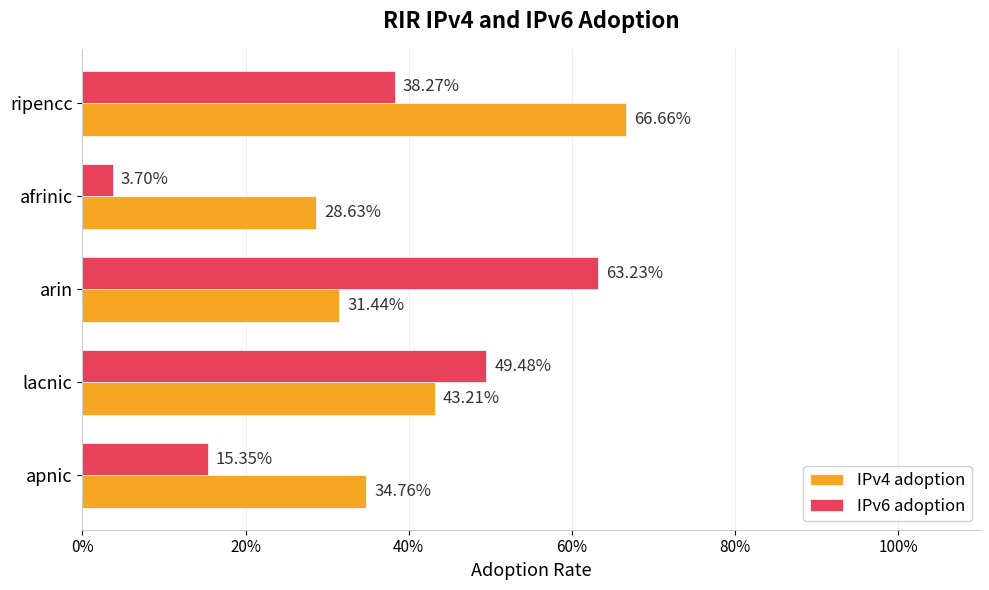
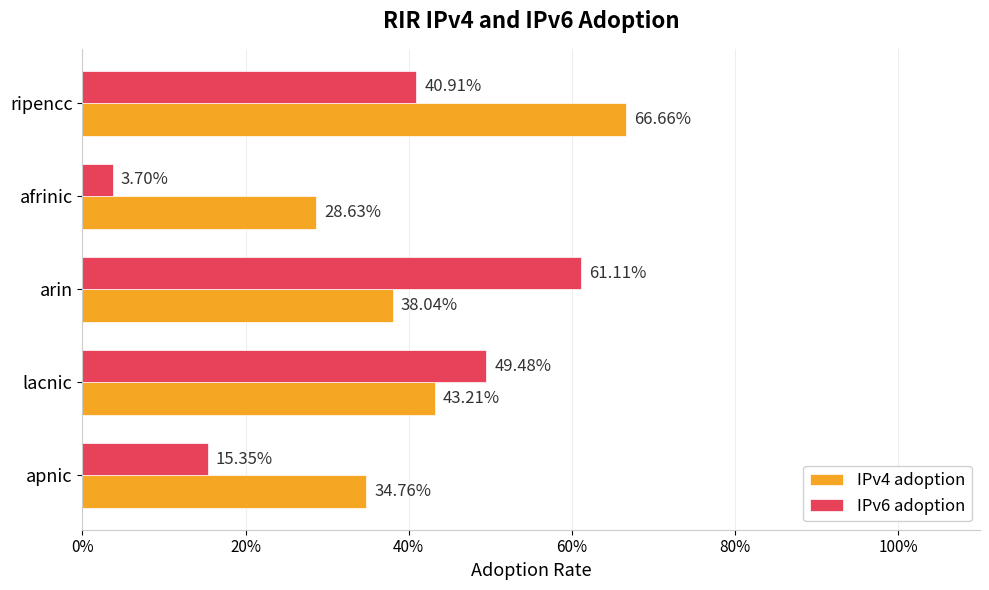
  {
    "IPv4 adoption": {
      "ripencc": "66.66%",
      "afrinic": "28.63%",
-     "arin": "31.44%",
+     "arin": "38.04%",
      "lacnic": "43.21%",
      "apnic": "34.76%"
    },
    "IPv6 adoption": {
-     "ripencc": "38.27%",
+     "ripencc": "40.91%",
      "afrinic": "3.70%",
-     "arin": "63.23%",
+     "arin": "61.11%",
      "lacnic": "49.48%",
      "apnic": "15.35%"
    }
  }
